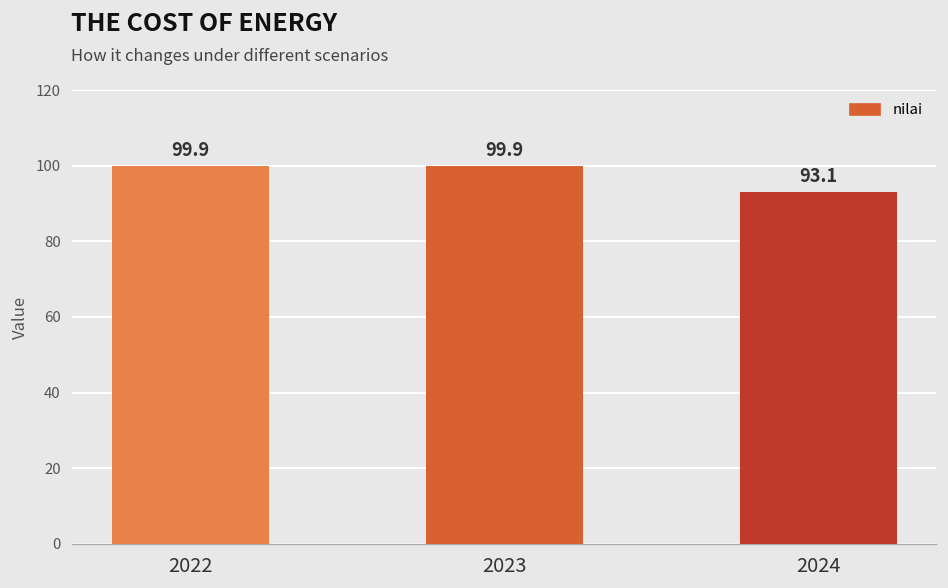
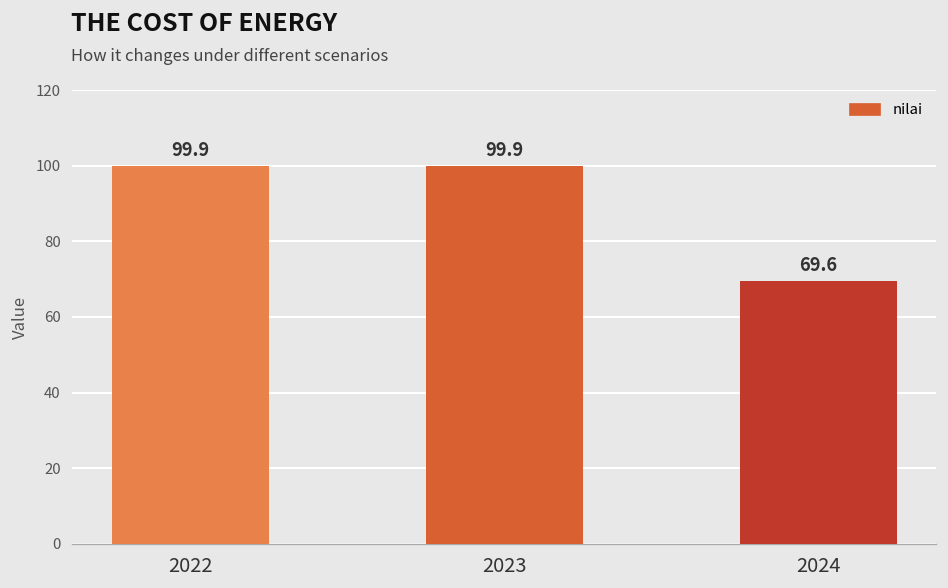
  {
    "2022": 99.9,
    "2023": 99.9,
-   "2024": 93.1
+   "2024": 69.6
  }
